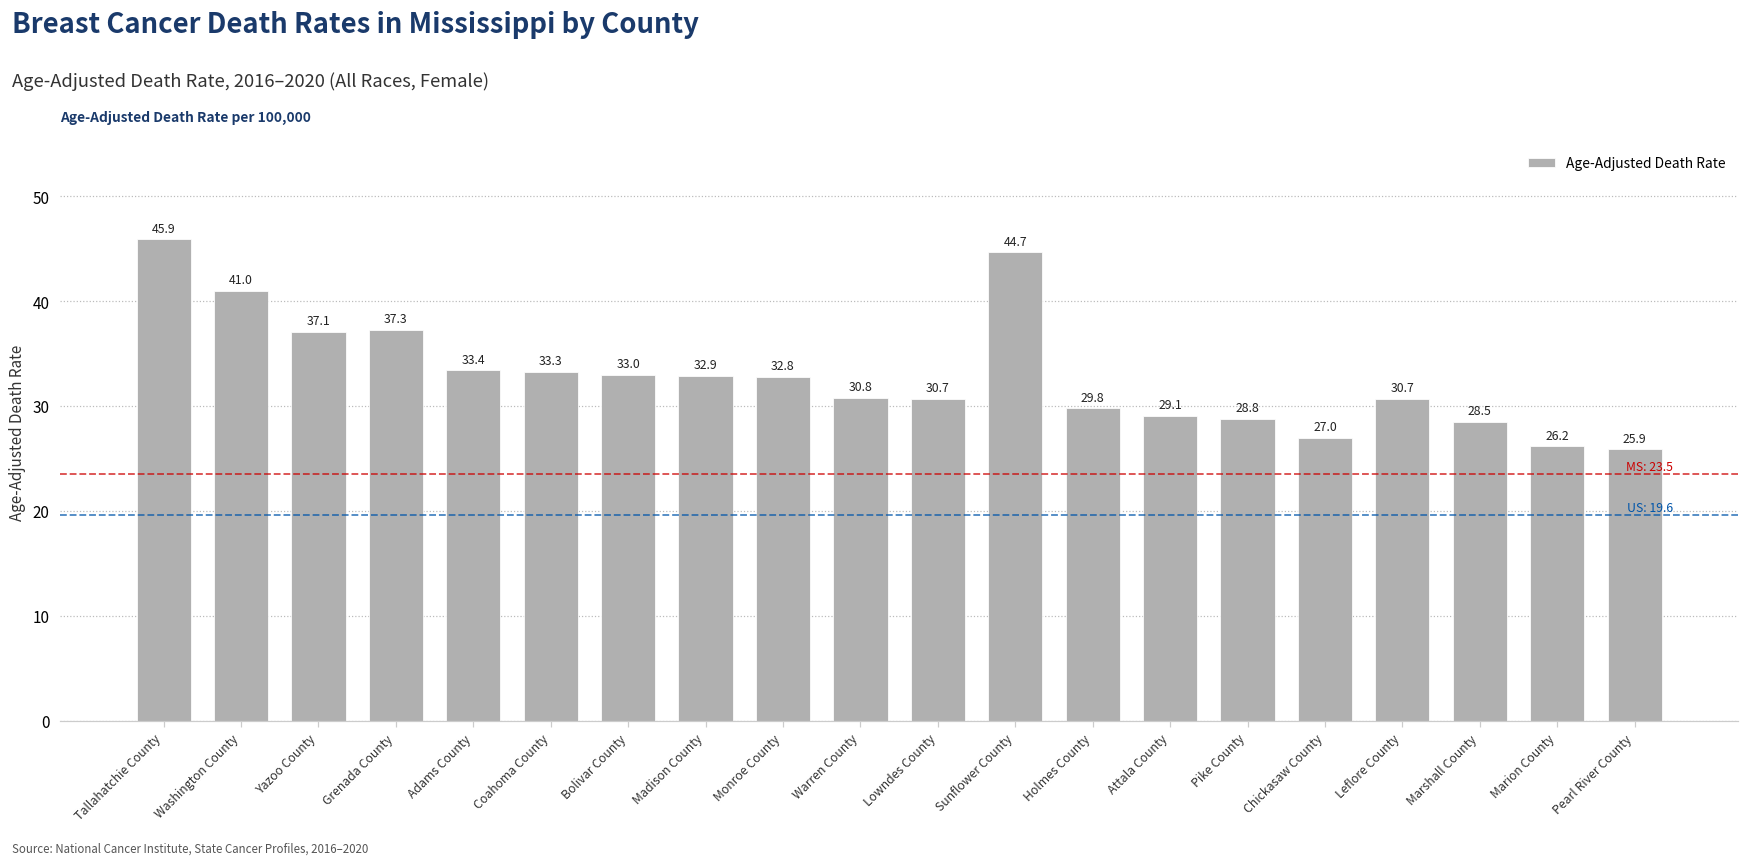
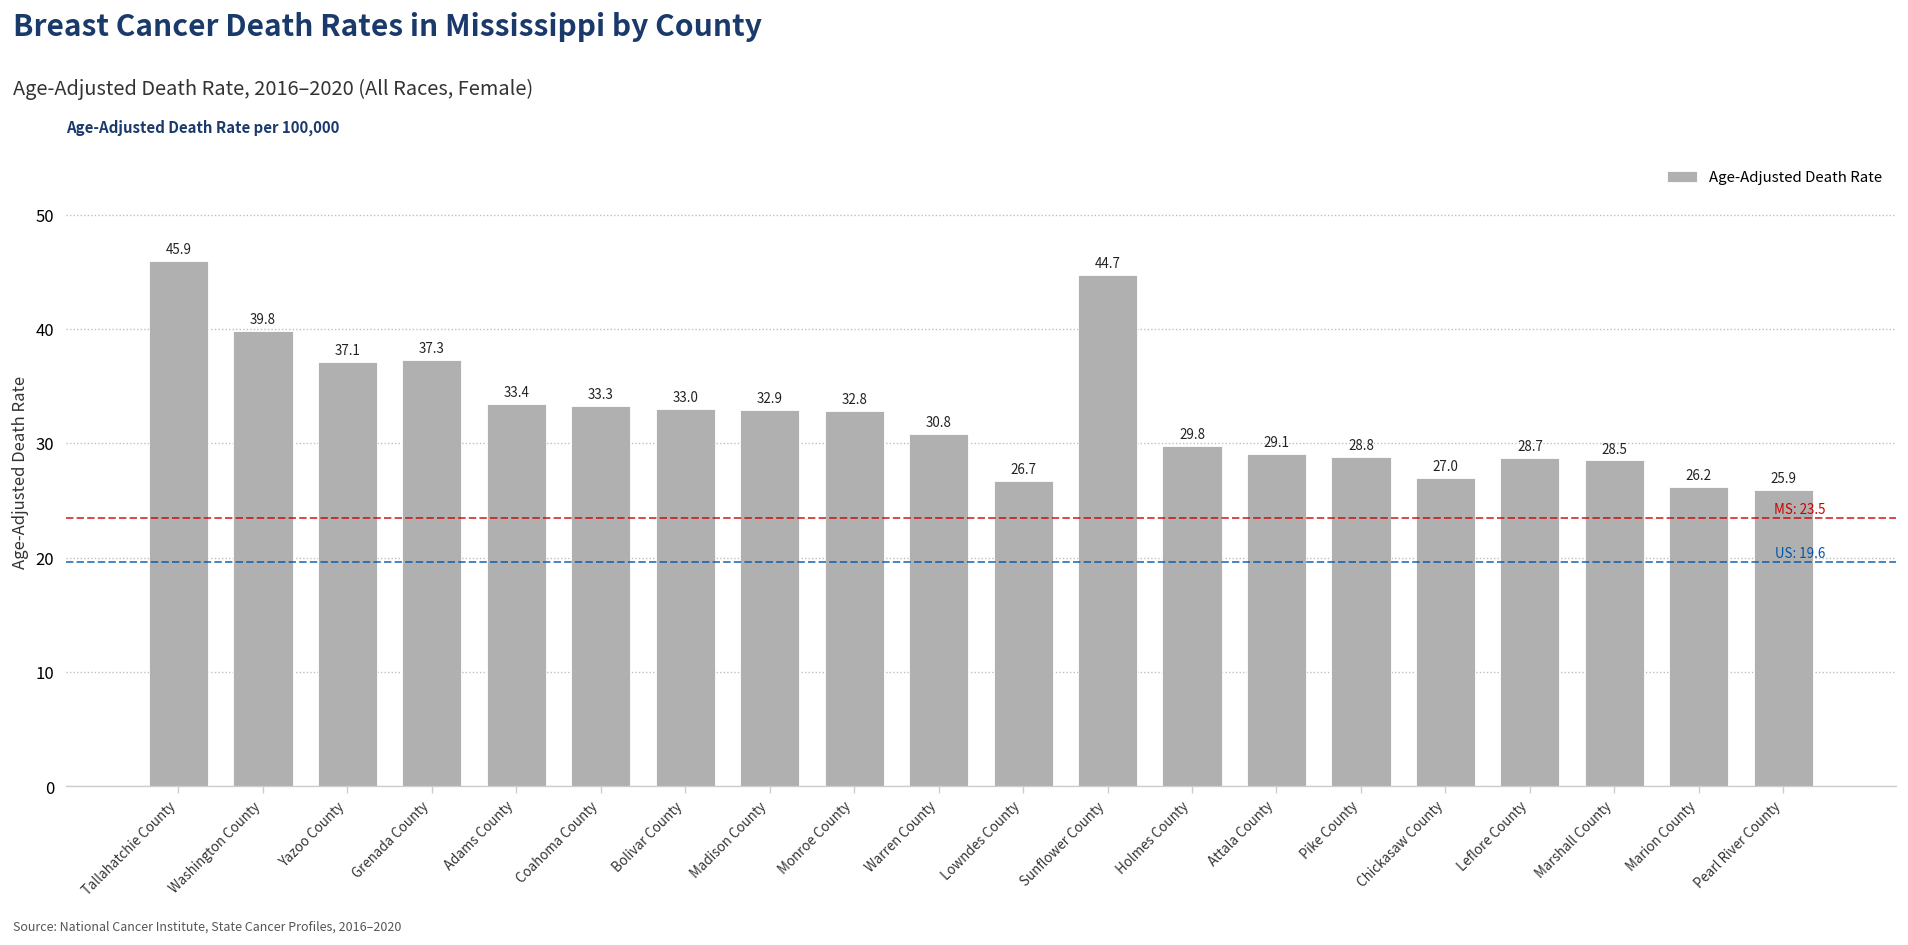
  {
    "Tallahatchie County": 45.9,
-   "Washington County": 41.0,
+   "Washington County": 39.8,
    "Yazoo County": 37.1,
    "Grenada County": 37.3,
    "Adams County": 33.4,
    "Coahoma County": 33.3,
    "Bolivar County": 33.0,
    "Madison County": 32.9,
    "Monroe County": 32.8,
    "Warren County": 30.8,
-   "Lowndes County": 30.7,
+   "Lowndes County": 26.7,
    "Sunflower County": 44.7,
    "Holmes County": 29.8,
    "Attala County": 29.1,
    "Pike County": 28.8,
    "Chickasaw County": 27.0,
-   "Leflore County": 30.7,
+   "Leflore County": 28.7,
    "Marshall County": 28.5,
    "Marion County": 26.2,
    "Pearl River County": 25.9
  }
